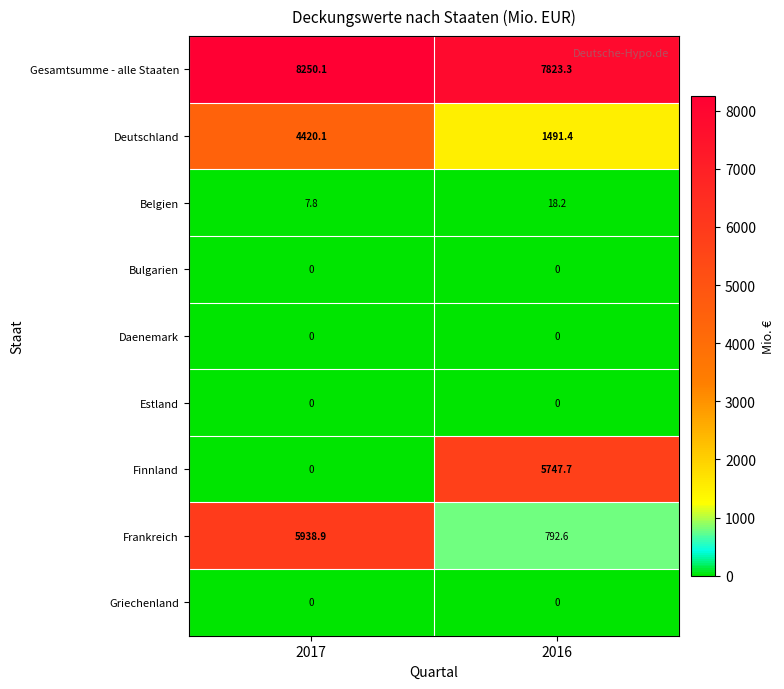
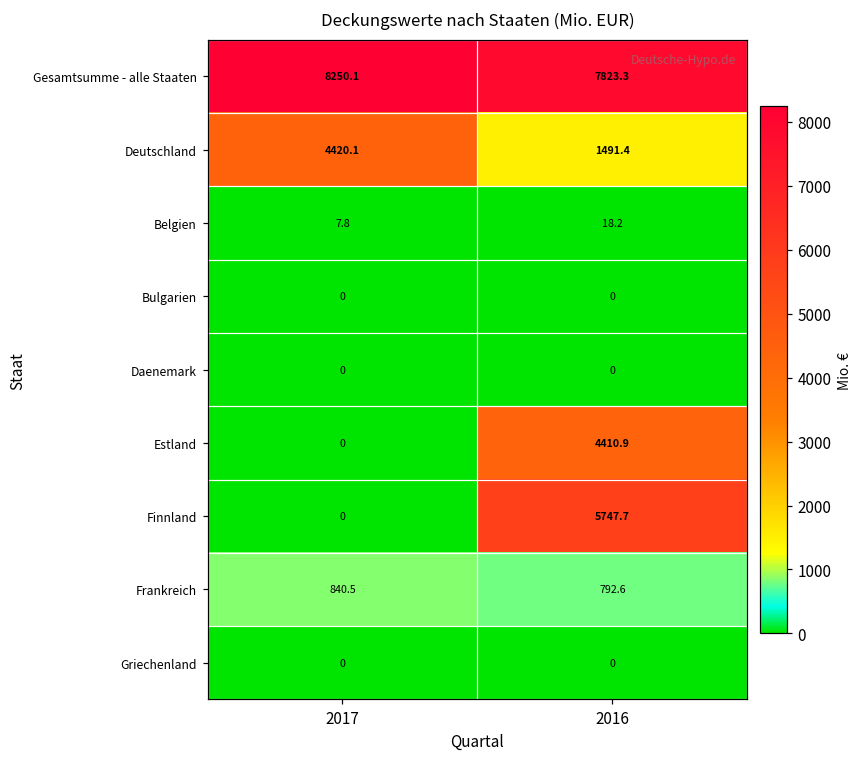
  {
    "Gesamtsumme - alle Staaten": {
      "2017": 8250.1
    },
    "Deutschland": {
      "2017": 4420.1,
      "2016": 1491.4
    },
    "Belgien": {
      "2017": 7.8,
      "2016": 18.2
    },
    "Bulgarien": {
      "2017": 0,
      "2016": 0
    },
    "Daenemark": {
      "2017": 0,
      "2016": 0
    },
    "Estland": {
      "2017": 0,
-     "2016": 0
+     "2016": 4410.9
    },
    "Finnland": {
      "2017": 0,
      "2016": 5747.7
    },
    "Frankreich": {
-     "2017": 5938.9,
+     "2017": 840.5,
      "2016": 792.6
    },
    "Griechenland": {
      "2017": 0,
      "2016": 0
    }
  }
